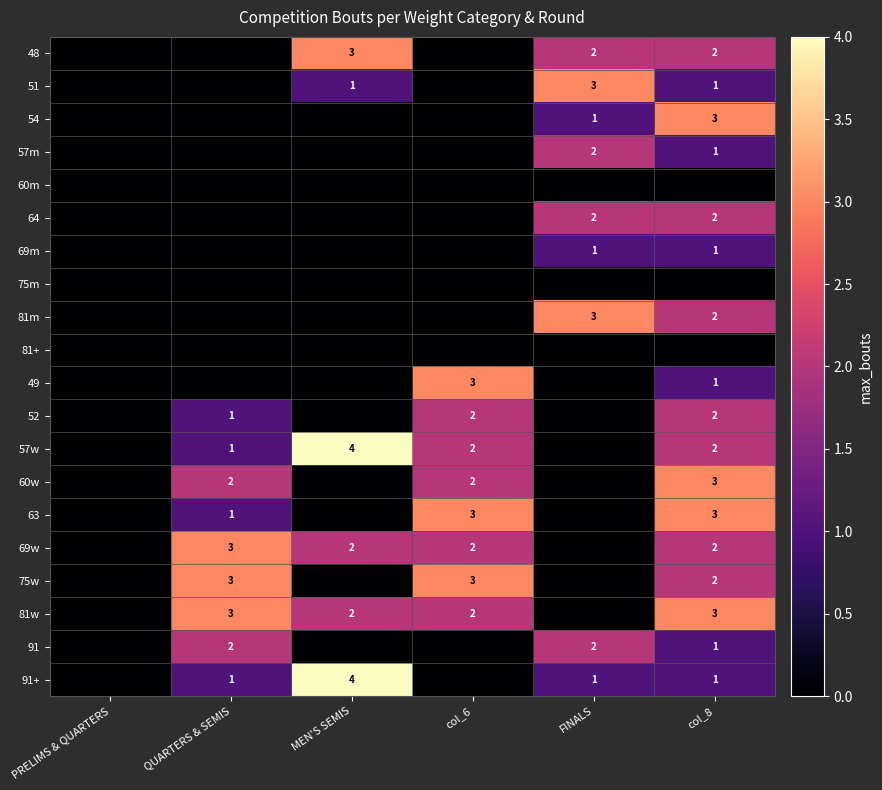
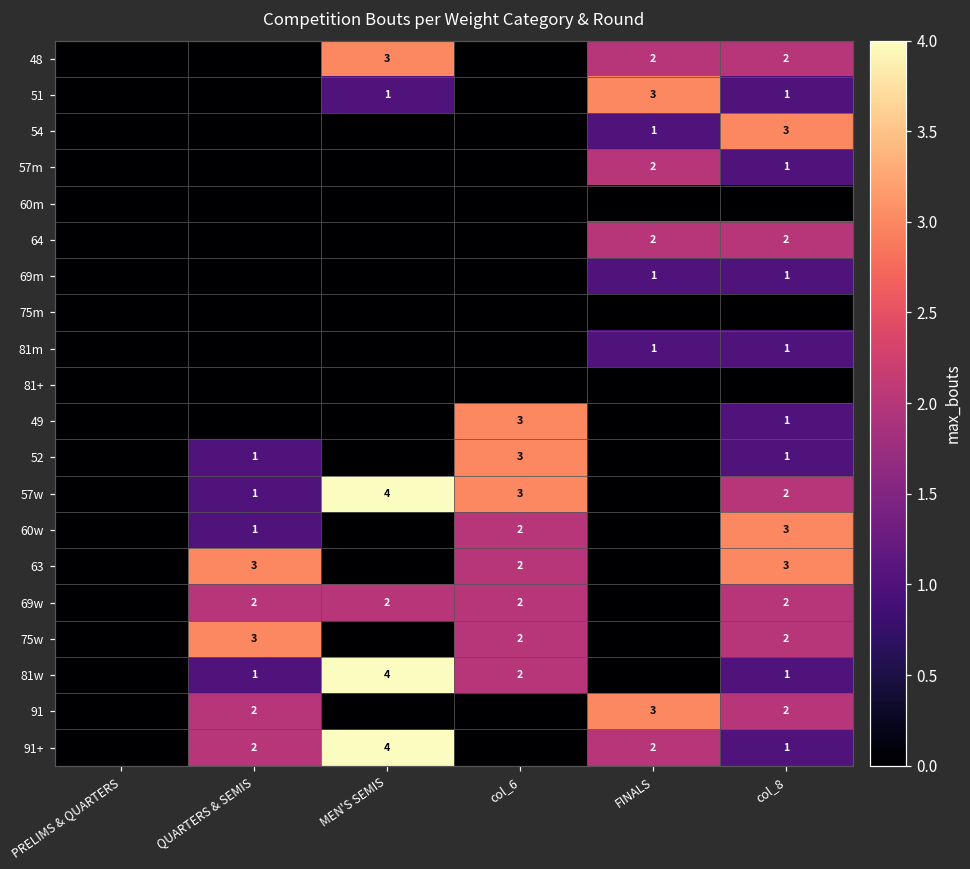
  {
    "48": {
      "MEN'S SEMIS": 3,
      "FINALS": 2,
      "col_8": 2
    },
    "51": {
      "MEN'S SEMIS": 1,
      "FINALS": 3,
      "col_8": 1
    },
    "54": {
      "FINALS": 1,
      "col_8": 3
    },
    "57m": {
      "FINALS": 2,
      "col_8": 1
    },
    "64": {
      "FINALS": 2,
      "col_8": 2
    },
    "69m": {
      "FINALS": 1,
      "col_8": 1
    },
    "81m": {
-     "FINALS": 3,
-     "col_8": 2
+     "FINALS": 1,
+     "col_8": 1
    },
    "49": {
      "col_6": 3,
      "col_8": 1
    },
    "52": {
      "QUARTERS & SEMIS": 1,
-     "col_6": 2,
-     "col_8": 2
+     "col_6": 3,
+     "col_8": 1
    },
    "57w": {
      "QUARTERS & SEMIS": 1,
      "MEN'S SEMIS": 4,
-     "col_6": 2,
+     "col_6": 3,
      "col_8": 2
    },
    "60w": {
-     "QUARTERS & SEMIS": 2,
+     "QUARTERS & SEMIS": 1,
      "col_6": 2,
      "col_8": 3
    },
    "63": {
-     "QUARTERS & SEMIS": 1,
-     "col_6": 3,
+     "QUARTERS & SEMIS": 3,
+     "col_6": 2,
      "col_8": 3
    },
    "69w": {
-     "QUARTERS & SEMIS": 3,
+     "QUARTERS & SEMIS": 2,
      "MEN'S SEMIS": 2,
      "col_6": 2,
      "col_8": 2
    },
    "75w": {
      "QUARTERS & SEMIS": 3,
-     "col_6": 3,
+     "col_6": 2,
      "col_8": 2
    },
    "81w": {
-     "QUARTERS & SEMIS": 3,
-     "MEN'S SEMIS": 2,
+     "QUARTERS & SEMIS": 1,
+     "MEN'S SEMIS": 4,
      "col_6": 2,
-     "col_8": 3
+     "col_8": 1
    },
    "91": {
      "QUARTERS & SEMIS": 2,
-     "FINALS": 2,
-     "col_8": 1
+     "FINALS": 3,
+     "col_8": 2
    },
    "91+": {
-     "QUARTERS & SEMIS": 1,
+     "QUARTERS & SEMIS": 2,
      "MEN'S SEMIS": 4,
-     "FINALS": 1,
+     "FINALS": 2,
      "col_8": 1
    }
  }
